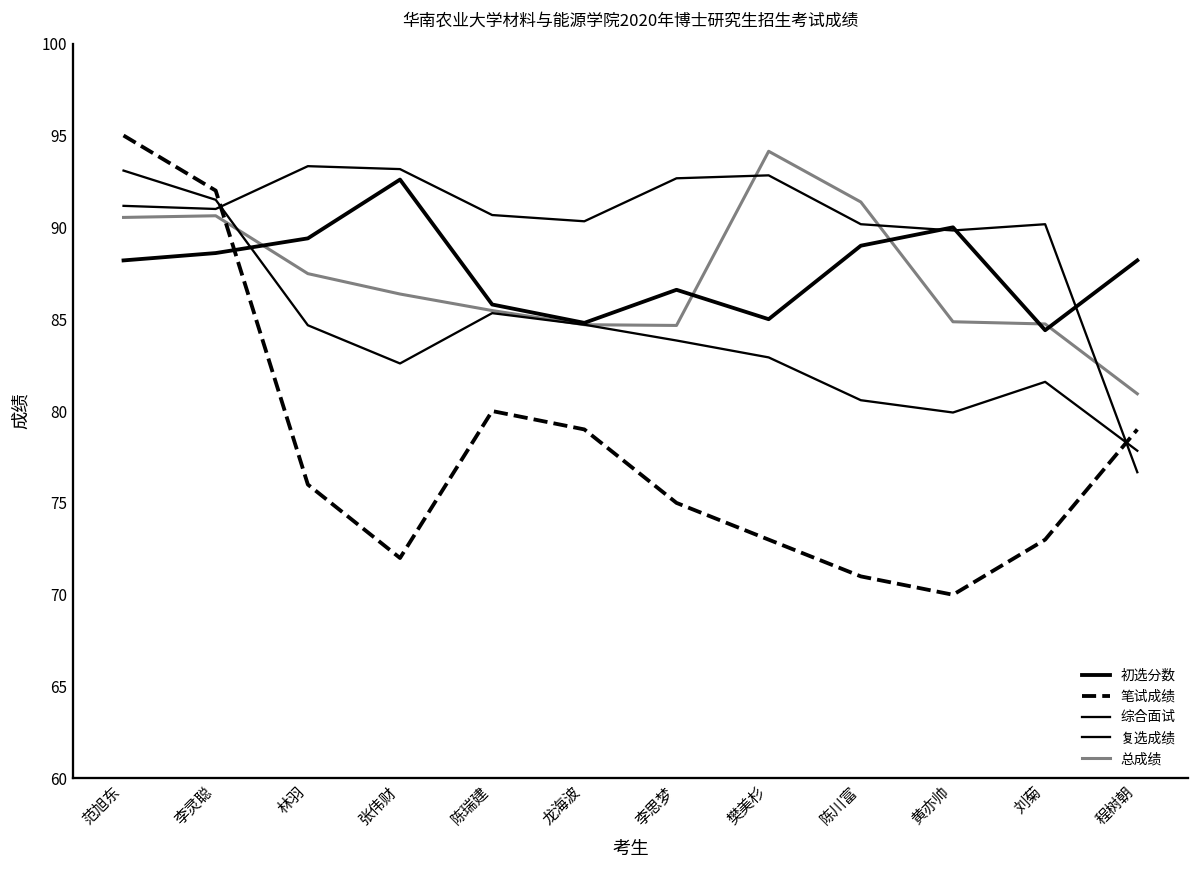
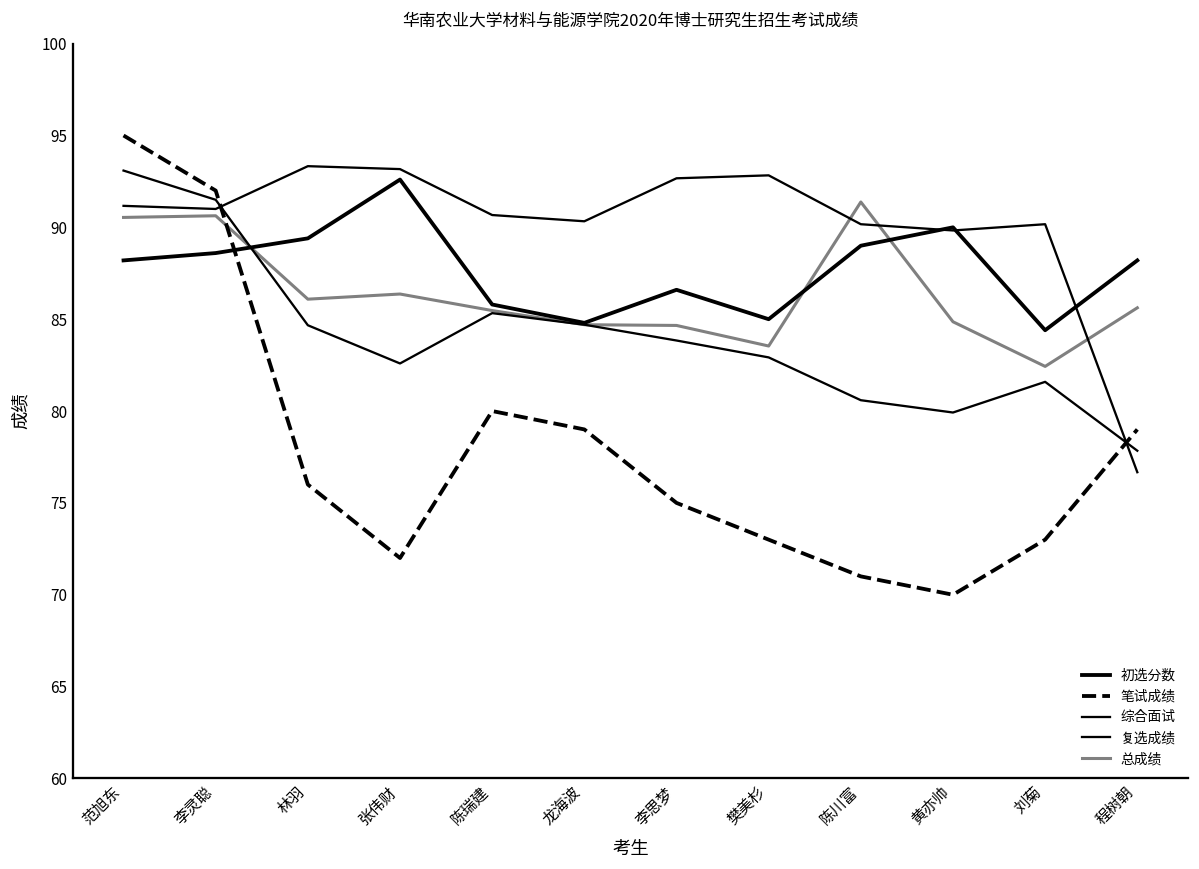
  {
    "总成绩": {
      "范旭东": 90.5,
      "李灵聪": 90.6,
-     "林羽": 87.5,
+     "林羽": 86.1,
      "张伟财": 86.4,
      "李思梦": 84.7,
-     "樊美杉": 94.1,
+     "樊美杉": 83.5,
      "陈川富": 91.4,
      "黄亦帅": 84.9,
-     "刘菊": 84.7,
-     "程树朝": 80.9
+     "刘菊": 82.4,
+     "程树朝": 85.6
    }
  }
